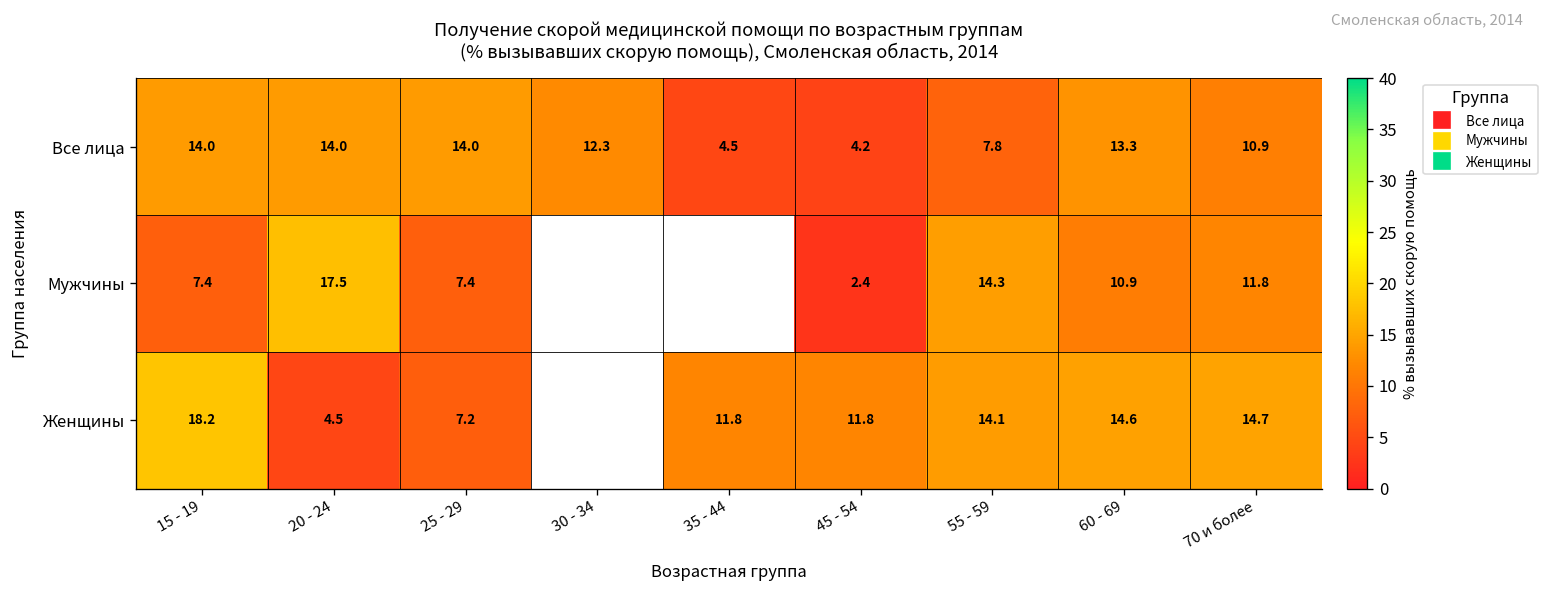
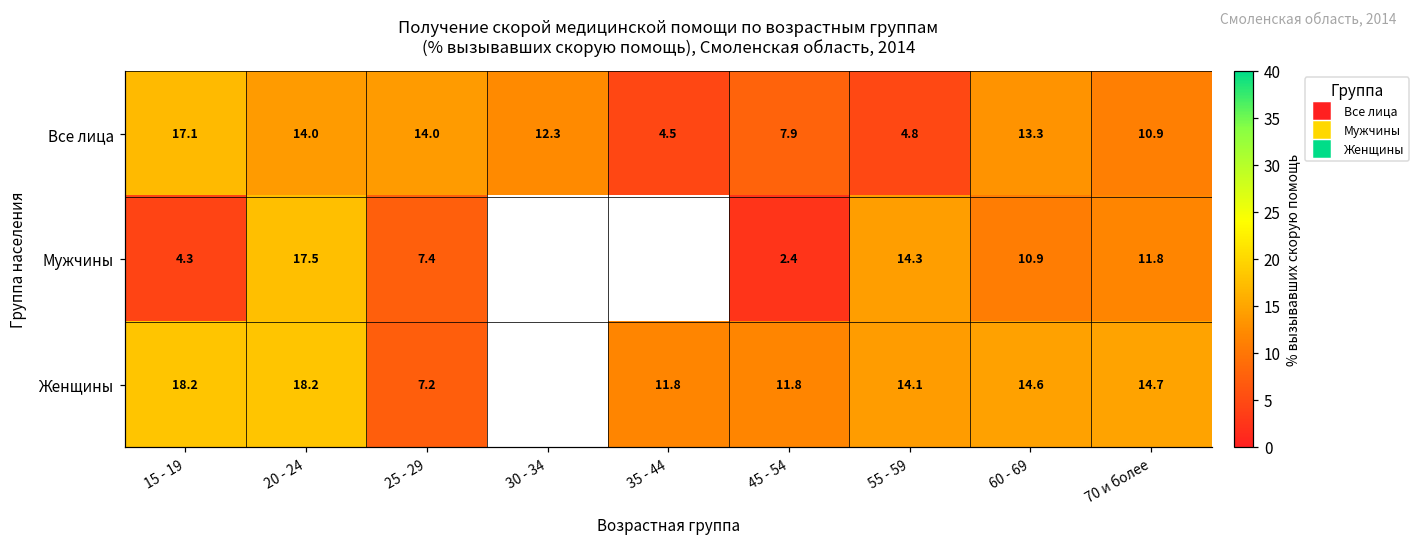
  {
    "Все лица": {
-     "15 - 19": 14.0,
+     "15 - 19": 17.1,
      "20 - 24": 14.0,
      "25 - 29": 14.0,
      "30 - 34": 12.3,
      "35 - 44": 4.5,
-     "45 - 54": 4.2,
-     "55 - 59": 7.8,
+     "45 - 54": 7.9,
+     "55 - 59": 4.8,
      "60 - 69": 13.3,
      "70 и более": 10.9
    },
    "Мужчины": {
-     "15 - 19": 7.4,
+     "15 - 19": 4.3,
      "20 - 24": 17.5,
      "25 - 29": 7.4,
      "45 - 54": 2.4,
      "55 - 59": 14.3,
      "60 - 69": 10.9,
      "70 и более": 11.8
    },
    "Женщины": {
      "15 - 19": 18.2,
-     "20 - 24": 4.5,
+     "20 - 24": 18.2,
      "25 - 29": 7.2,
      "35 - 44": 11.8,
      "45 - 54": 11.8,
      "55 - 59": 14.1,
      "60 - 69": 14.6,
      "70 и более": 14.7
    }
  }
